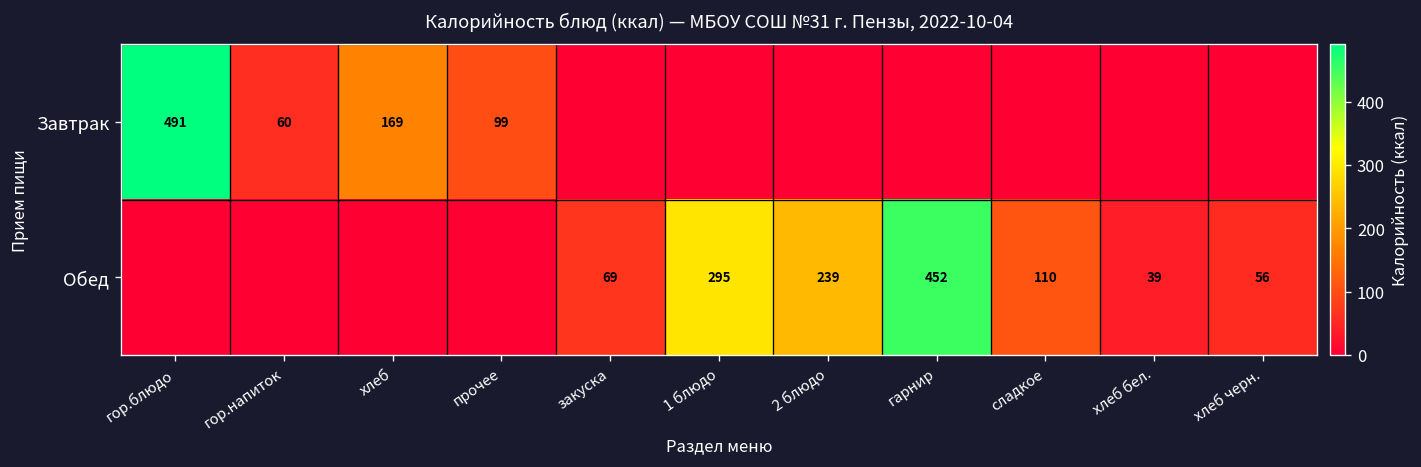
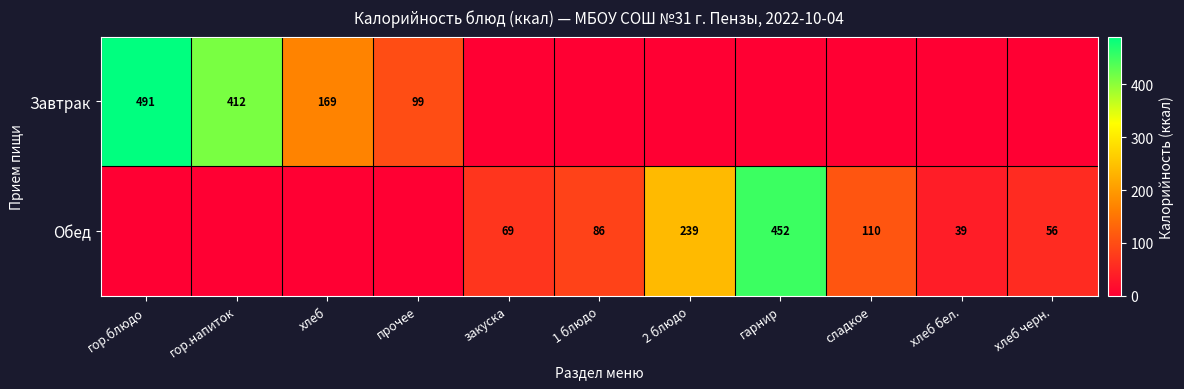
  {
    "Завтрак": {
      "гор.блюдо": 491,
-     "гор.напиток": 60,
+     "гор.напиток": 412,
      "хлеб": 169,
      "прочее": 99
    },
    "Обед": {
      "закуска": 69,
-     "1 блюдо": 295,
+     "1 блюдо": 86,
      "2 блюдо": 239,
      "гарнир": 452,
      "сладкое": 110,
      "хлеб бел.": 39,
      "хлеб черн.": 56
    }
  }
